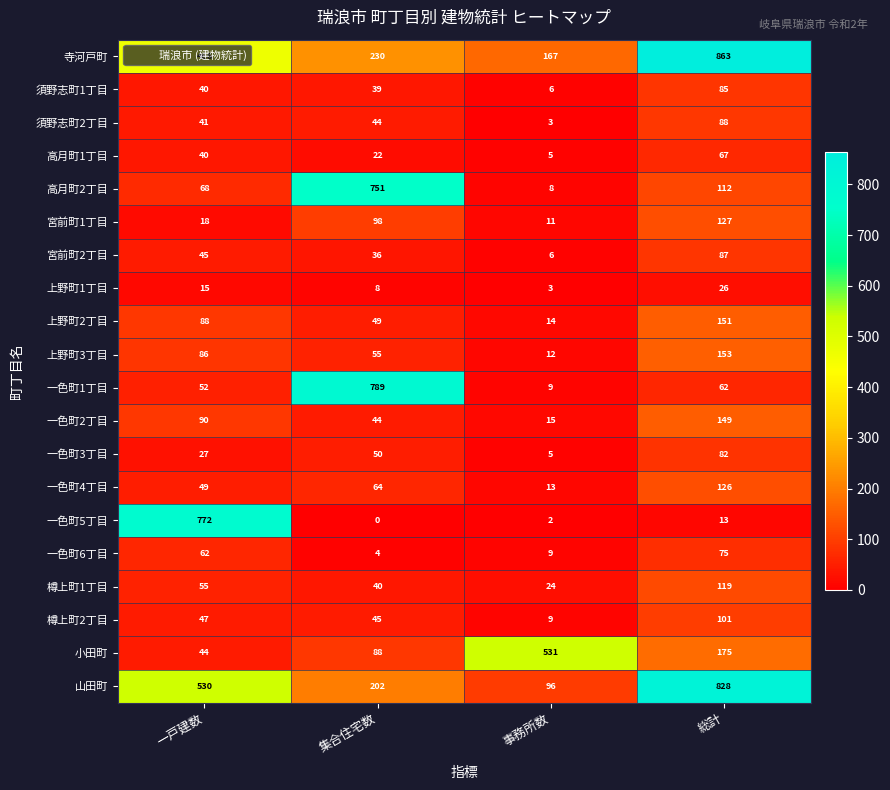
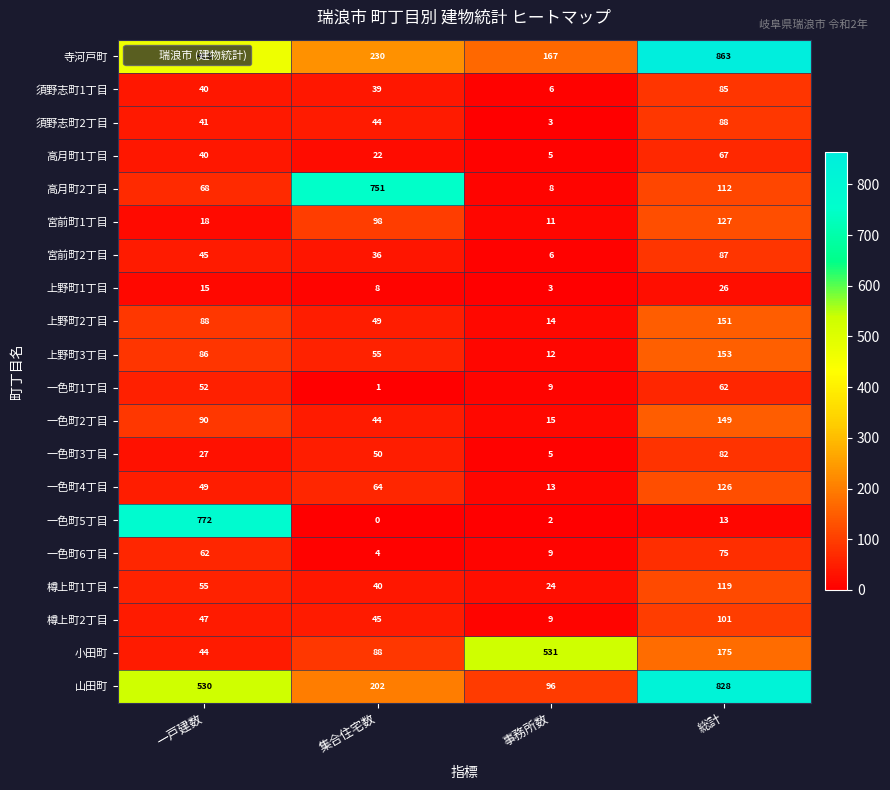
  {
    "寺河戸町": {
      "集合住宅数": 230,
      "事務所数": 167,
      "総計": 863
    },
    "須野志町1丁目": {
      "一戸建数": 40,
      "集合住宅数": 39,
      "事務所数": 6,
      "総計": 85
    },
    "須野志町2丁目": {
      "一戸建数": 41,
      "集合住宅数": 44,
      "事務所数": 3,
      "総計": 88
    },
    "高月町1丁目": {
      "一戸建数": 40,
      "集合住宅数": 22,
      "事務所数": 5,
      "総計": 67
    },
    "高月町2丁目": {
      "一戸建数": 68,
      "集合住宅数": 751,
      "事務所数": 8,
      "総計": 112
    },
    "宮前町1丁目": {
      "一戸建数": 18,
      "集合住宅数": 98,
      "事務所数": 11,
      "総計": 127
    },
    "宮前町2丁目": {
      "一戸建数": 45,
      "集合住宅数": 36,
      "事務所数": 6,
      "総計": 87
    },
    "上野町1丁目": {
      "一戸建数": 15,
      "集合住宅数": 8,
      "事務所数": 3,
      "総計": 26
    },
    "上野町2丁目": {
      "一戸建数": 88,
      "集合住宅数": 49,
      "事務所数": 14,
      "総計": 151
    },
    "上野町3丁目": {
      "一戸建数": 86,
      "集合住宅数": 55,
      "事務所数": 12,
      "総計": 153
    },
    "一色町1丁目": {
      "一戸建数": 52,
-     "集合住宅数": 789,
+     "集合住宅数": 1,
      "事務所数": 9,
      "総計": 62
    },
    "一色町2丁目": {
      "一戸建数": 90,
      "集合住宅数": 44,
      "事務所数": 15,
      "総計": 149
    },
    "一色町3丁目": {
      "一戸建数": 27,
      "集合住宅数": 50,
      "事務所数": 5,
      "総計": 82
    },
    "一色町4丁目": {
      "一戸建数": 49,
      "集合住宅数": 64,
      "事務所数": 13,
      "総計": 126
    },
    "一色町5丁目": {
      "一戸建数": 772,
      "集合住宅数": 0,
      "事務所数": 2,
      "総計": 13
    },
    "一色町6丁目": {
      "一戸建数": 62,
      "集合住宅数": 4,
      "事務所数": 9,
      "総計": 75
    },
    "樽上町1丁目": {
      "一戸建数": 55,
      "集合住宅数": 40,
      "事務所数": 24,
      "総計": 119
    },
    "樽上町2丁目": {
      "一戸建数": 47,
      "集合住宅数": 45,
      "事務所数": 9,
      "総計": 101
    },
    "小田町": {
      "一戸建数": 44,
      "集合住宅数": 88,
      "事務所数": 531,
      "総計": 175
    },
    "山田町": {
      "一戸建数": 530,
      "集合住宅数": 202,
      "事務所数": 96,
      "総計": 828
    }
  }
